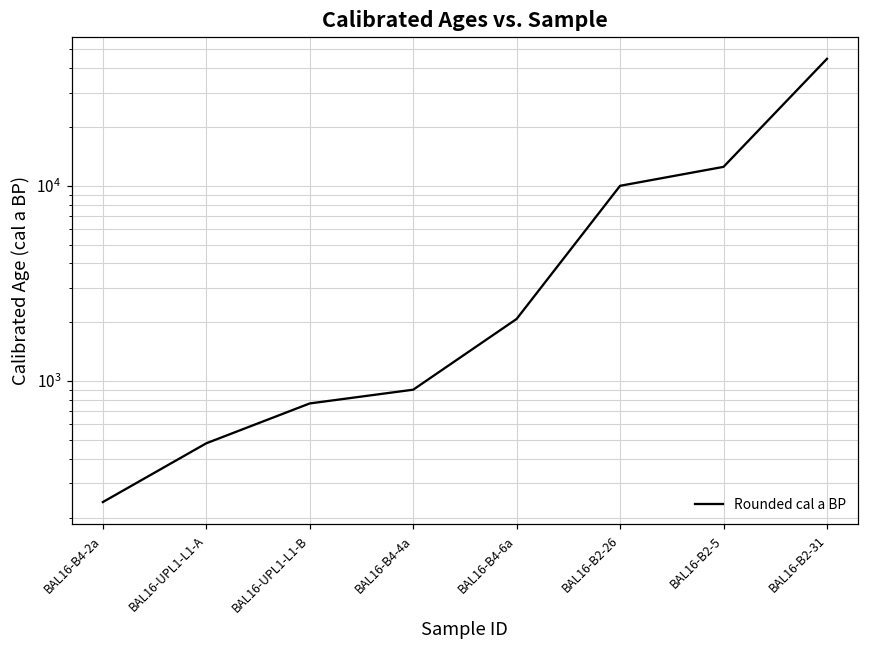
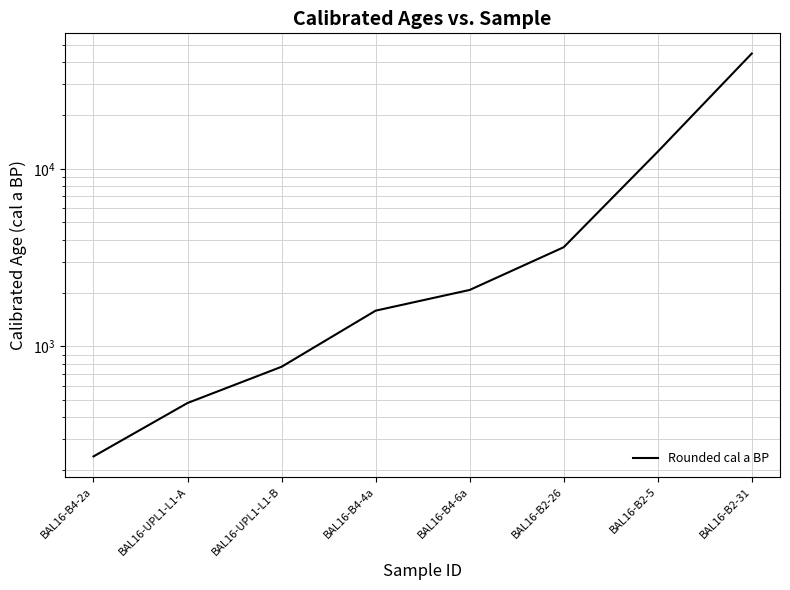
  {
    "BAL16-B4-2a": 240,
    "BAL16-UPL1-L1-A": 480,
    "BAL16-UPL1-L1-B": 770,
-   "BAL16-B4-4a": 900,
+   "BAL16-B4-4a": 1600,
    "BAL16-B4-6a": 2100,
-   "BAL16-B2-26": 10000,
+   "BAL16-B2-26": 3600,
    "BAL16-B2-5": 13000,
    "BAL16-B2-31": 45000
  }
